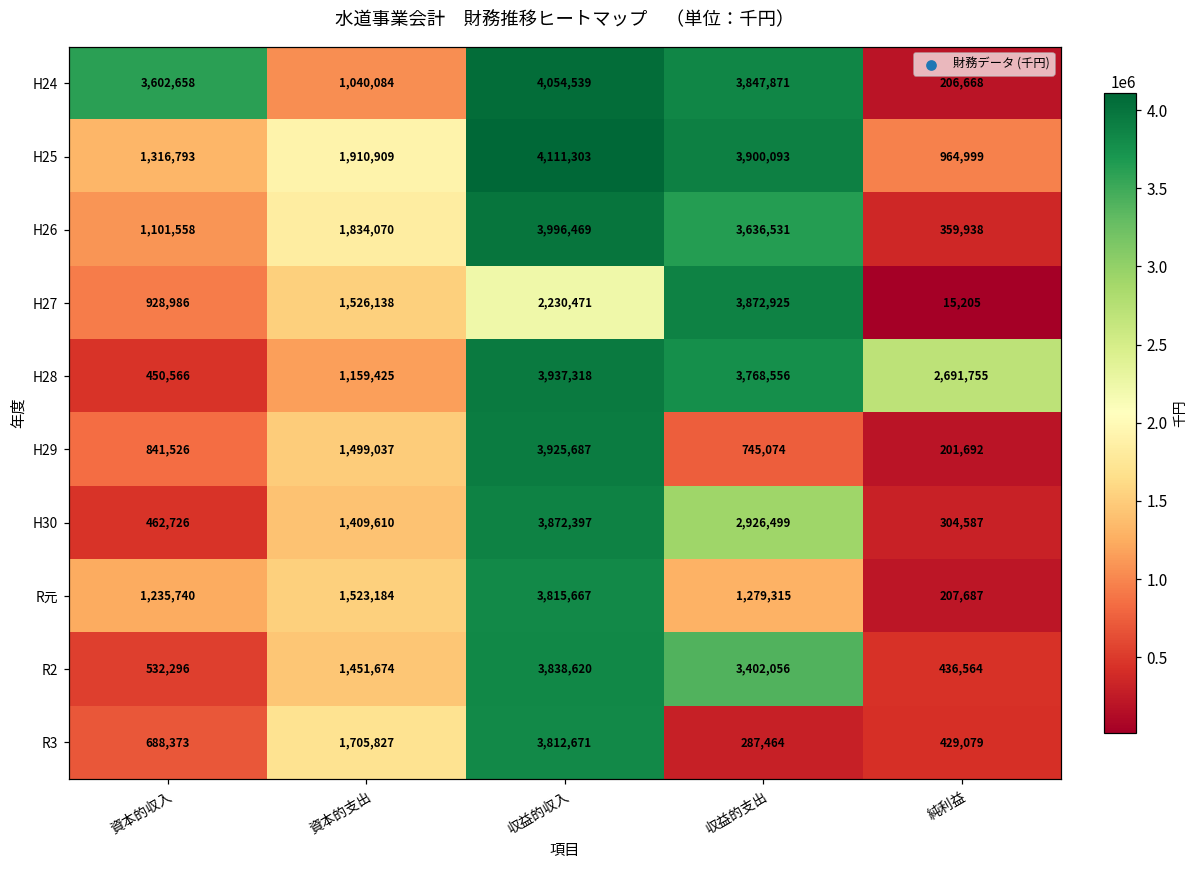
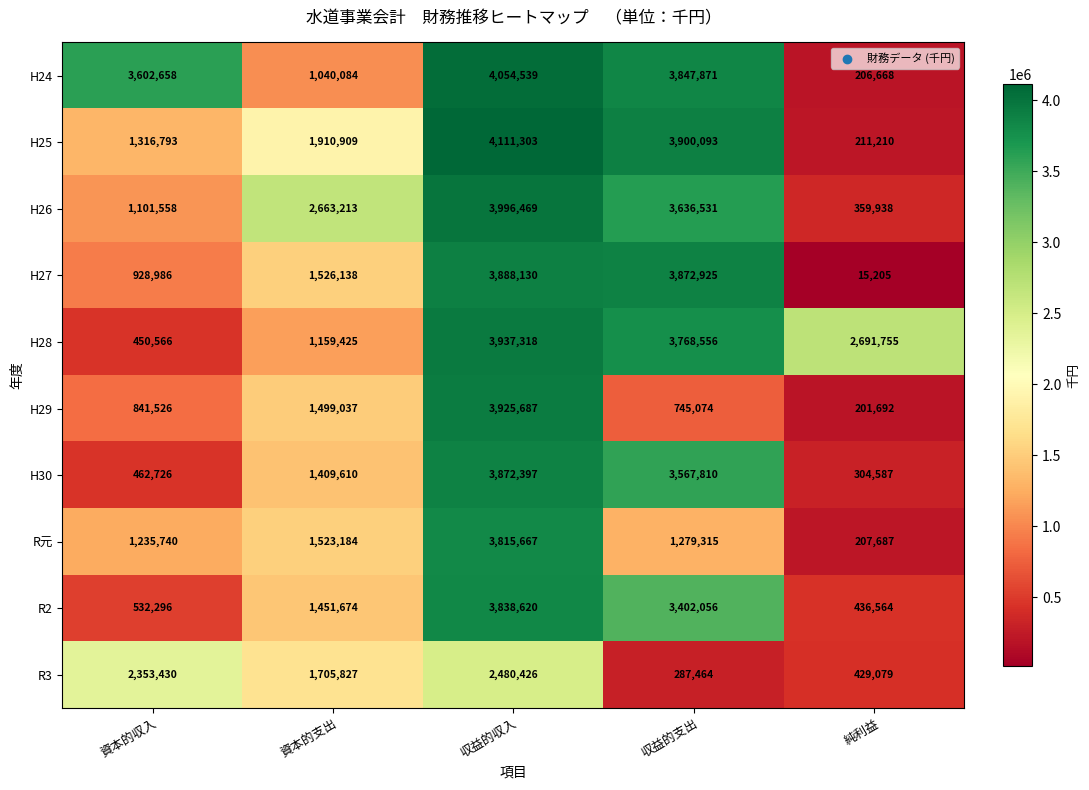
  {
    "H24": {
      "資本的収入": "3,602,658",
      "資本的支出": "1,040,084",
      "収益的収入": "4,054,539",
      "収益的支出": "3,847,871",
      "純利益": "206,668"
    },
    "H25": {
      "資本的収入": "1,316,793",
      "資本的支出": "1,910,909",
      "収益的収入": "4,111,303",
      "収益的支出": "3,900,093",
-     "純利益": "964,999"
+     "純利益": "211,210"
    },
    "H26": {
      "資本的収入": "1,101,558",
-     "資本的支出": "1,834,070",
+     "資本的支出": "2,663,213",
      "収益的収入": "3,996,469",
      "収益的支出": "3,636,531",
      "純利益": "359,938"
    },
    "H27": {
      "資本的収入": "928,986",
      "資本的支出": "1,526,138",
-     "収益的収入": "2,230,471",
+     "収益的収入": "3,888,130",
      "収益的支出": "3,872,925",
      "純利益": "15,205"
    },
    "H28": {
      "資本的収入": "450,566",
      "資本的支出": "1,159,425",
      "収益的収入": "3,937,318",
      "収益的支出": "3,768,556",
      "純利益": "2,691,755"
    },
    "H29": {
      "資本的収入": "841,526",
      "資本的支出": "1,499,037",
      "収益的収入": "3,925,687",
      "収益的支出": "745,074",
      "純利益": "201,692"
    },
    "H30": {
      "資本的収入": "462,726",
      "資本的支出": "1,409,610",
      "収益的収入": "3,872,397",
-     "収益的支出": "2,926,499",
+     "収益的支出": "3,567,810",
      "純利益": "304,587"
    },
    "R元": {
      "資本的収入": "1,235,740",
      "資本的支出": "1,523,184",
      "収益的収入": "3,815,667",
      "収益的支出": "1,279,315",
      "純利益": "207,687"
    },
    "R2": {
      "資本的収入": "532,296",
      "資本的支出": "1,451,674",
      "収益的収入": "3,838,620",
      "収益的支出": "3,402,056",
      "純利益": "436,564"
    },
    "R3": {
-     "資本的収入": "688,373",
+     "資本的収入": "2,353,430",
      "資本的支出": "1,705,827",
-     "収益的収入": "3,812,671",
+     "収益的収入": "2,480,426",
      "収益的支出": "287,464",
      "純利益": "429,079"
    }
  }
